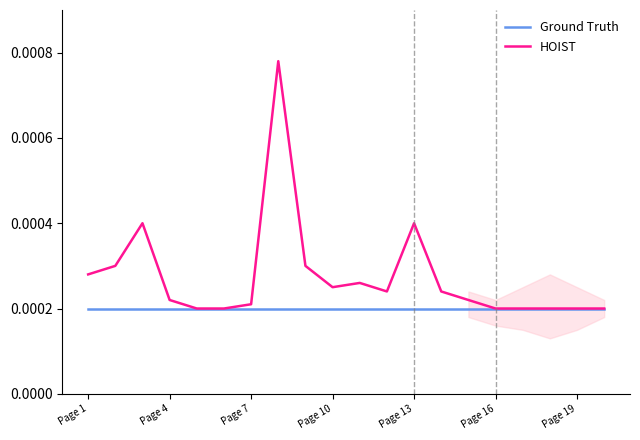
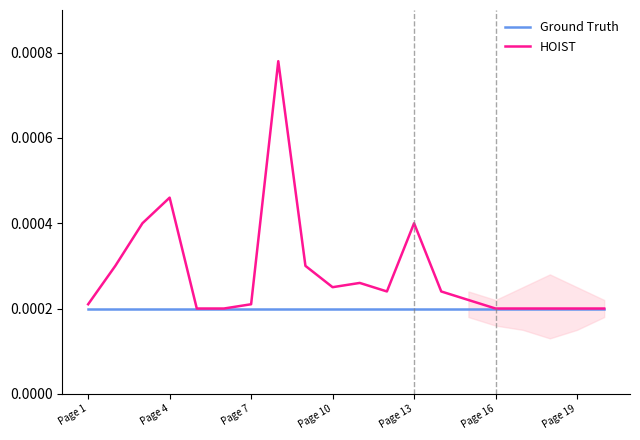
  {
    "Ground Truth": {
      "Page 1": 0.00020,
      "Page 4": 0.00020,
      "Page 7": 0.00020,
      "Page 10": 0.00020,
      "Page 13": 0.00020
    },
    "HOIST": {
-     "Page 1": 0.00028,
-     "Page 4": 0.00022,
+     "Page 1": 0.00021,
+     "Page 4": 0.00046,
      "Page 7": 0.00021,
      "Page 10": 0.00025,
      "Page 13": 0.00040
    }
  }
